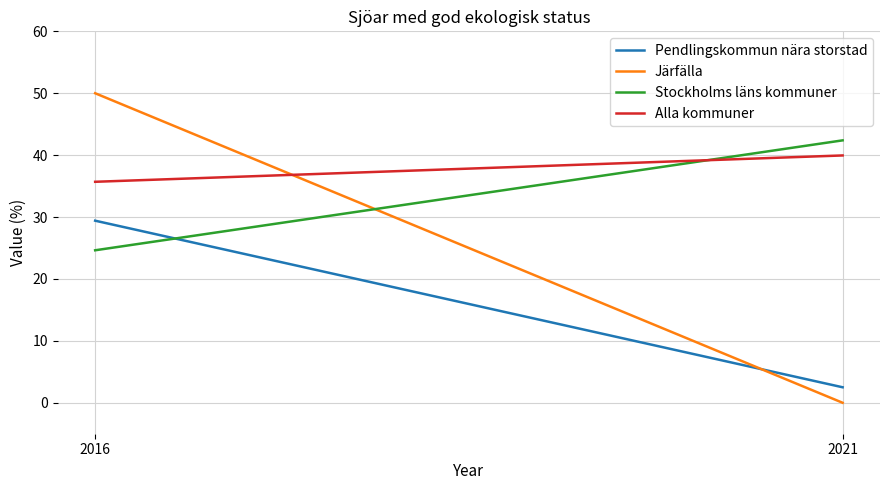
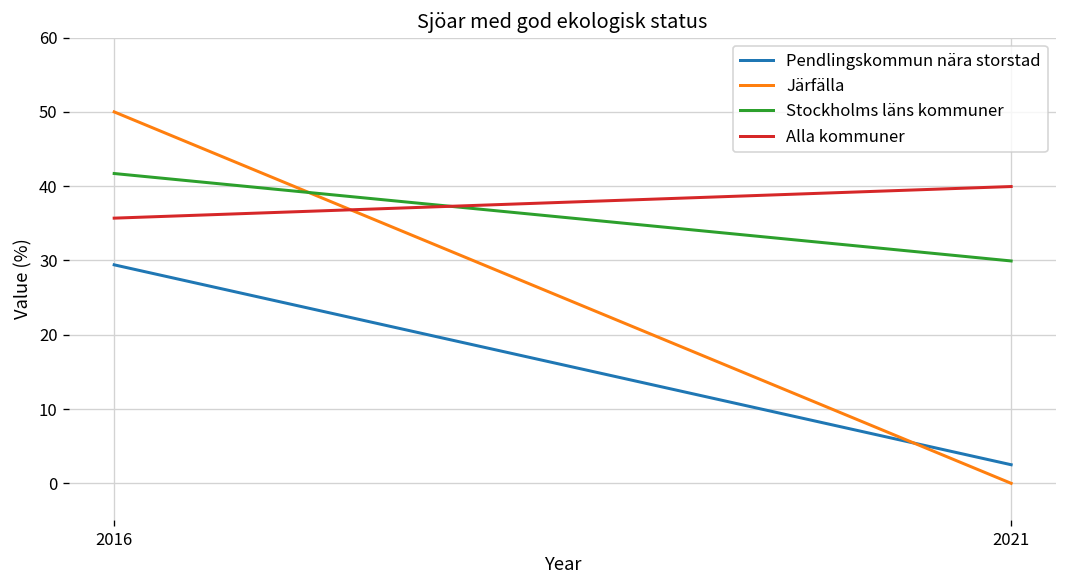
  {
    "Pendlingskommun nära storstad": {
      "2016": 29,
      "2021": 3
    },
    "Järfälla": {
      "2016": 50,
      "2021": 0
    },
    "Stockholms läns kommuner": {
-     "2016": 25,
-     "2021": 42
+     "2016": 42,
+     "2021": 30
    },
    "Alla kommuner": {
      "2016": 36,
      "2021": 40
    }
  }
